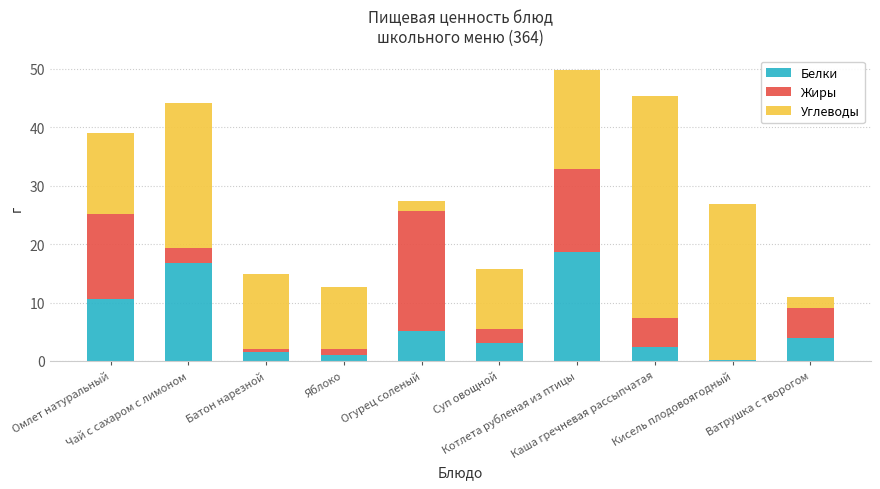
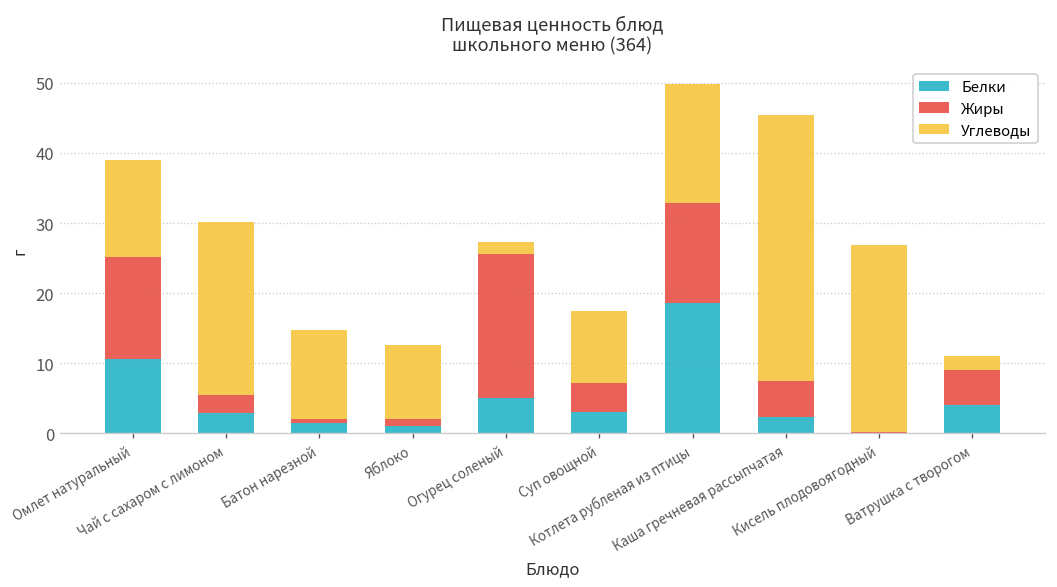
  {
    "Белки": {
      "Омлет натуральный": 11,
-     "Чай с сахаром с лимоном": 17,
+     "Чай с сахаром с лимоном": 3,
      "Батон нарезной": 2,
      "Яблоко": 1,
      "Огурец соленый": 5,
      "Суп овощной": 3,
      "Котлета рубленая из птицы": 19,
      "Каша гречневая рассыпчатая": 2,
      "Ватрушка с творогом": 4
    },
    "Жиры": {
      "Омлет натуральный": 15,
      "Чай с сахаром с лимоном": 3,
      "Батон нарезной": 1,
      "Яблоко": 1,
      "Огурец соленый": 21,
-     "Суп овощной": 3,
+     "Суп овощной": 4,
      "Котлета рубленая из птицы": 14,
      "Каша гречневая рассыпчатая": 5,
      "Ватрушка с творогом": 5
    },
    "Углеводы": {
      "Омлет натуральный": 14,
      "Чай с сахаром с лимоном": 25,
      "Батон нарезной": 13,
      "Яблоко": 11,
      "Огурец соленый": 2,
      "Суп овощной": 10,
      "Котлета рубленая из птицы": 17,
      "Каша гречневая рассыпчатая": 38,
      "Кисель плодовоягодный": 27,
      "Ватрушка с творогом": 2
    }
  }
